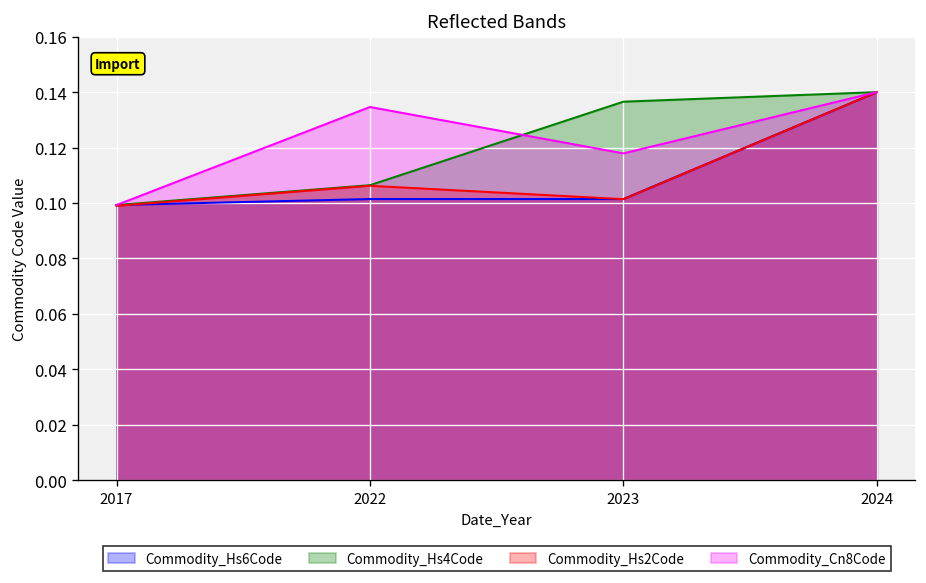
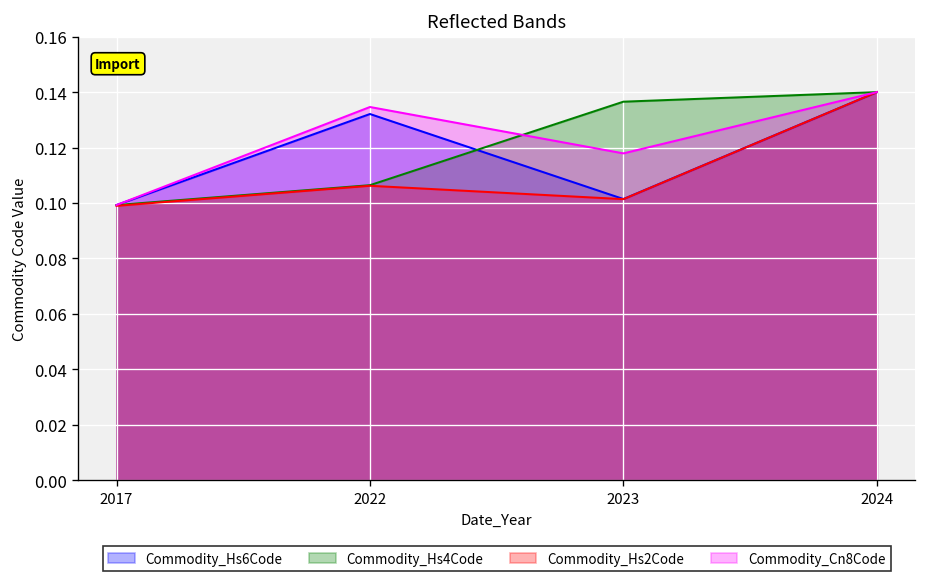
  {
    "Commodity_Hs6Code": {
-     "2022": 0.101
+     "2022": 0.132
    },
    "Commodity_Hs4Code": {
      "2023": 0.137
    },
    "Commodity_Cn8Code": {
      "2022": 0.135,
      "2023": 0.118
    }
  }
